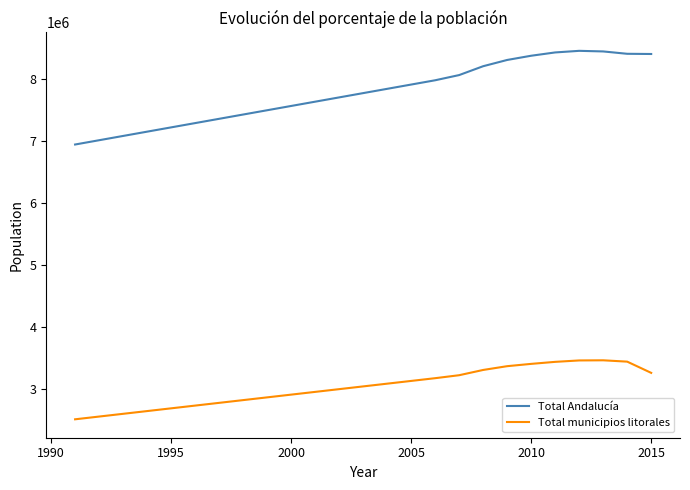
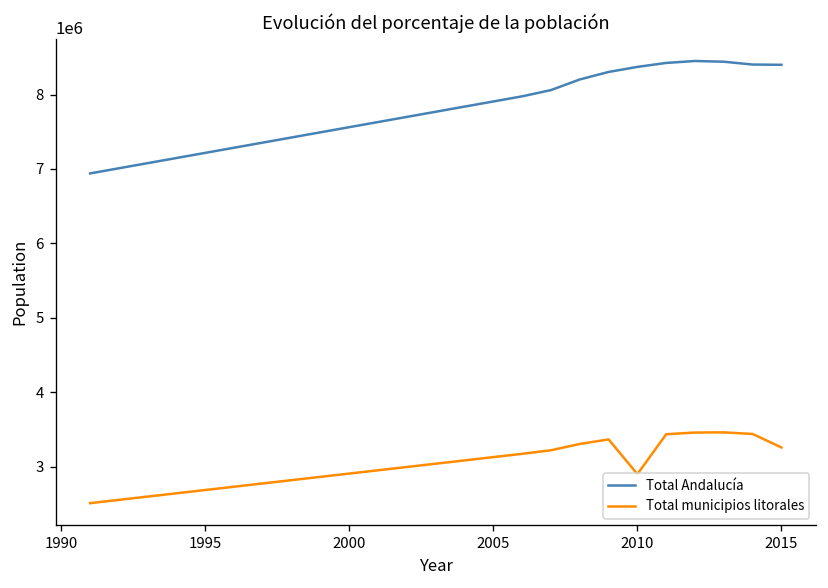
  {
    "Total Andalucía": {
      "2010": 8400000,
      "2015": 8400000
    },
    "Total municipios litorales": {
-     "2010": 3400000,
+     "2010": 2900000,
      "2015": 3300000
    }
  }
